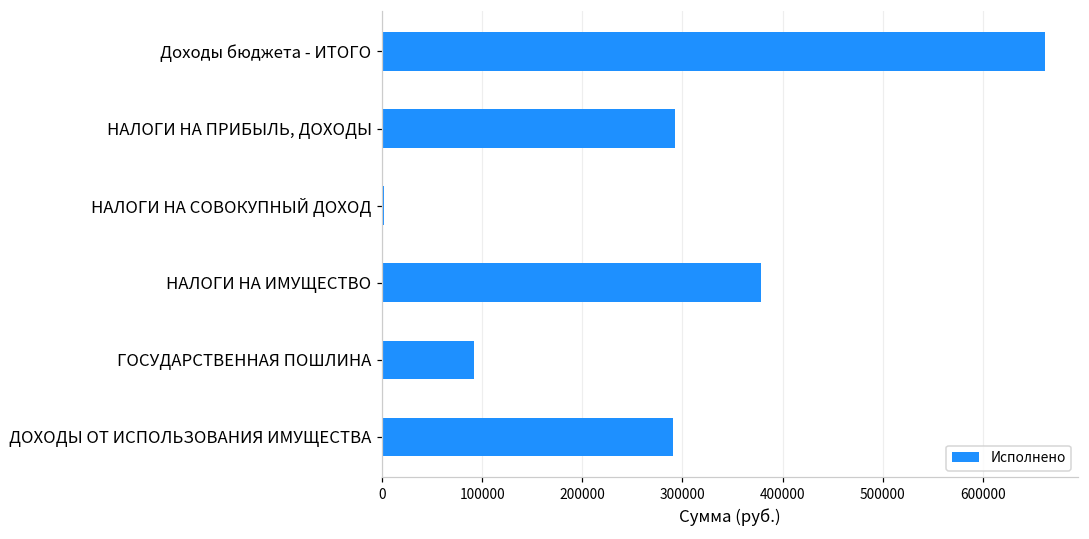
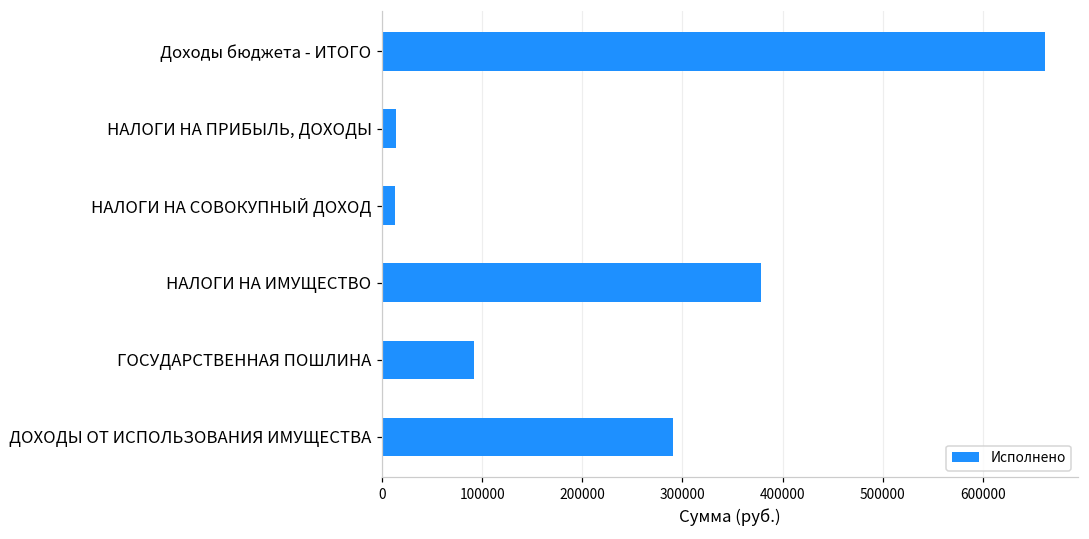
  {
    "Доходы бюджета - ИТОГО": 660000,
-   "НАЛОГИ НА ПРИБЫЛЬ, ДОХОДЫ": 290000,
-   "НАЛОГИ НА СОВОКУПНЫЙ ДОХОД": 0,
+   "НАЛОГИ НА ПРИБЫЛЬ, ДОХОДЫ": 10000,
+   "НАЛОГИ НА СОВОКУПНЫЙ ДОХОД": 10000,
    "НАЛОГИ НА ИМУЩЕСТВО": 380000,
    "ГОСУДАРСТВЕННАЯ ПОШЛИНА": 90000,
    "ДОХОДЫ ОТ ИСПОЛЬЗОВАНИЯ ИМУЩЕСТВА": 290000
  }
